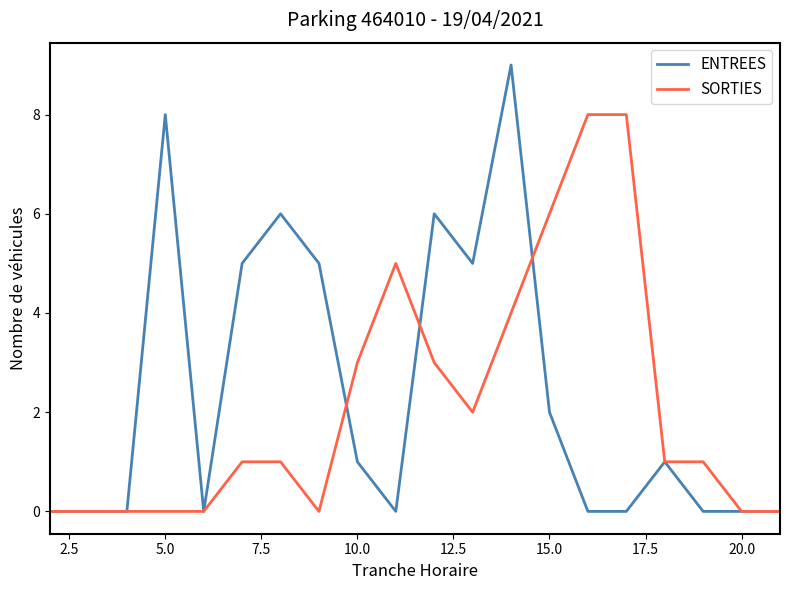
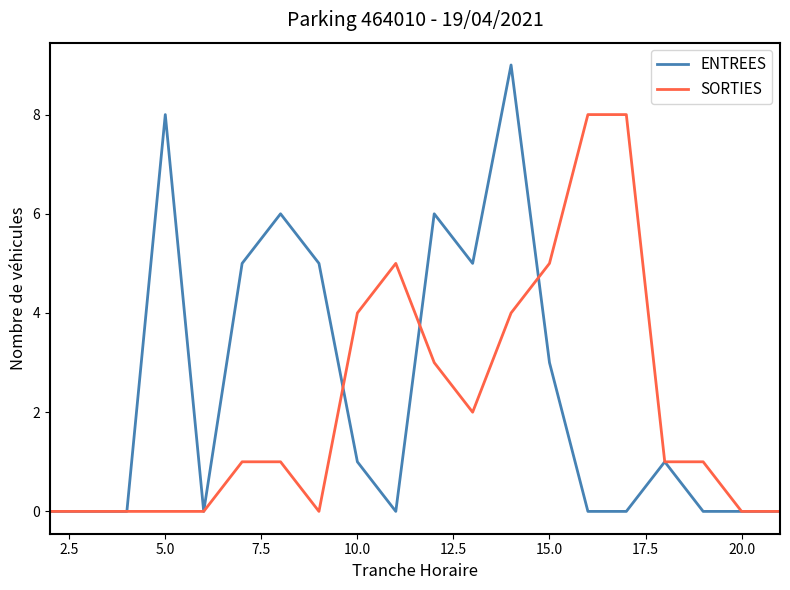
  {
    "ENTREES": {
      "5.0": 8,
      "10.0": 1,
-     "15.0": 2
+     "15.0": 3
    },
    "SORTIES": {
      "5.0": 0,
-     "10.0": 3,
-     "15.0": 6
+     "10.0": 4,
+     "15.0": 5
    }
  }
